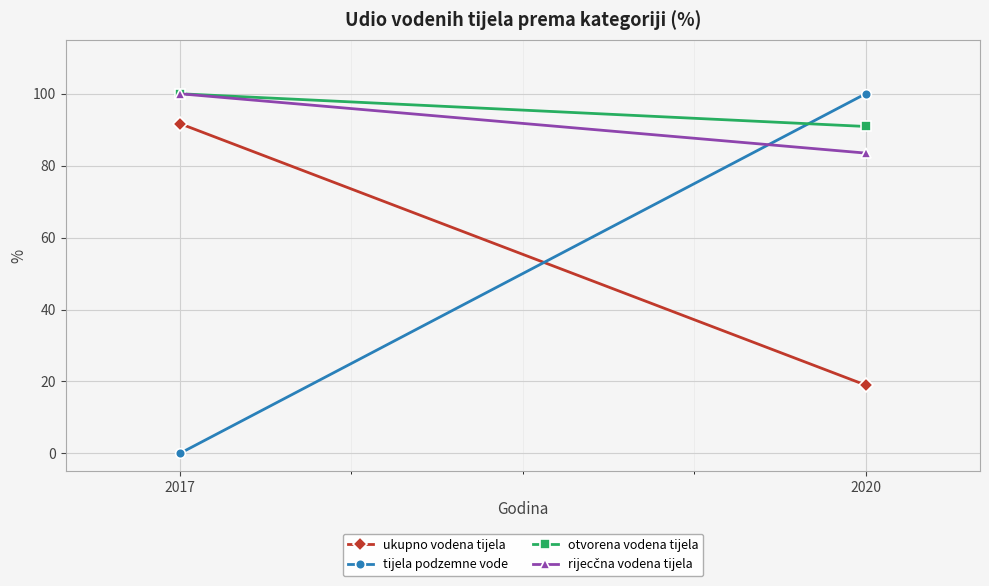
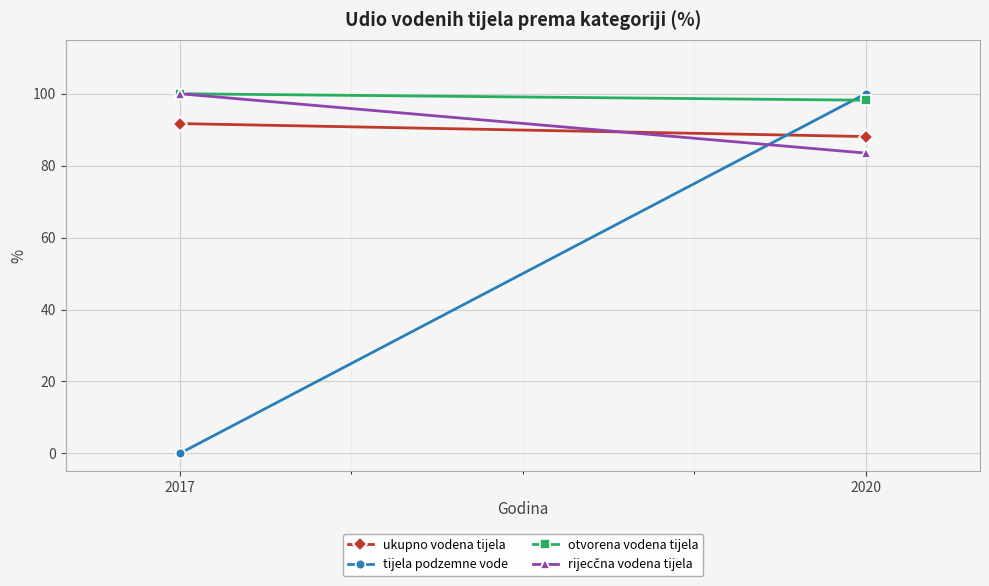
  {
    "ukupno vodena tijela": {
      "2017": 92,
-     "2020": 19
+     "2020": 88
    },
    "tijela podzemne vode": {
      "2017": 0,
      "2020": 100
    },
    "otvorena vodena tijela": {
-     "2020": 91
+     "2020": 98
    },
    "rijecčna vodena tijela": {
      "2020": 84
    }
  }
